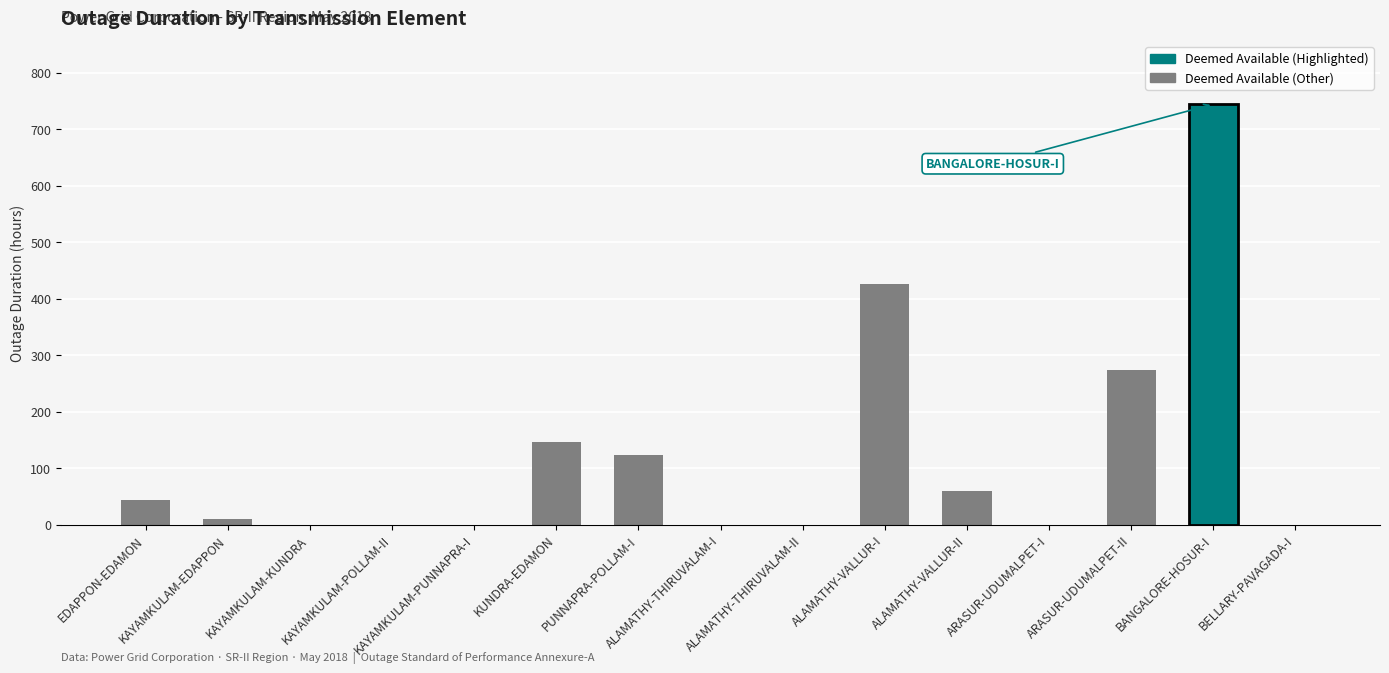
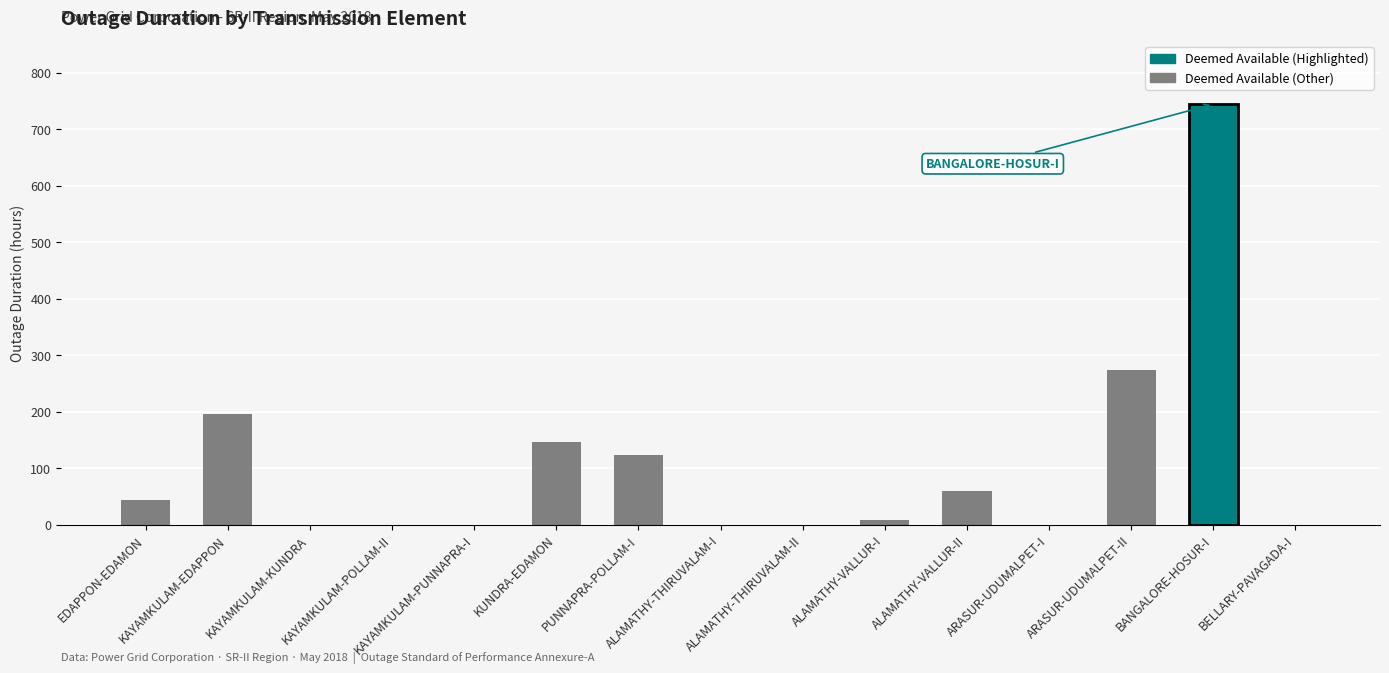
  {
    "EDAPPON-EDAMON": 40,
-   "KAYAMKULAM-EDAPPON": 10,
+   "KAYAMKULAM-EDAPPON": 200,
    "KAYAMKULAM-KUNDRA": 0,
    "KAYAMKULAM-POLLAM-II": 0,
    "KAYAMKULAM-PUNNAPRA-I": 0,
    "KUNDRA-EDAMON": 150,
    "PUNNAPRA-POLLAM-I": 120,
    "ALAMATHY-THIRUVALAM-I": 0,
    "ALAMATHY-THIRUVALAM-II": 0,
-   "ALAMATHY-VALLUR-I": 430,
+   "ALAMATHY-VALLUR-I": 10,
    "ALAMATHY-VALLUR-II": 60,
    "ARASUR-UDUMALPET-I": 0,
    "ARASUR-UDUMALPET-II": 270,
    "BANGALORE-HOSUR-I": 740,
    "BELLARY-PAVAGADA-I": 0
  }
